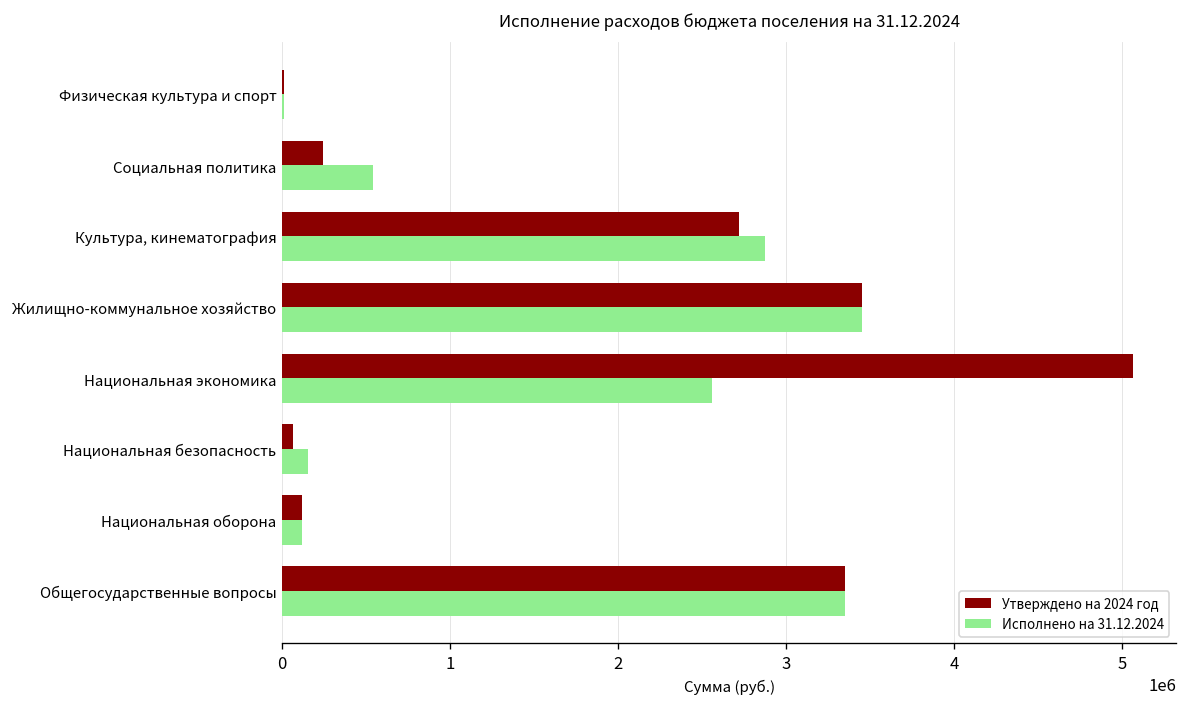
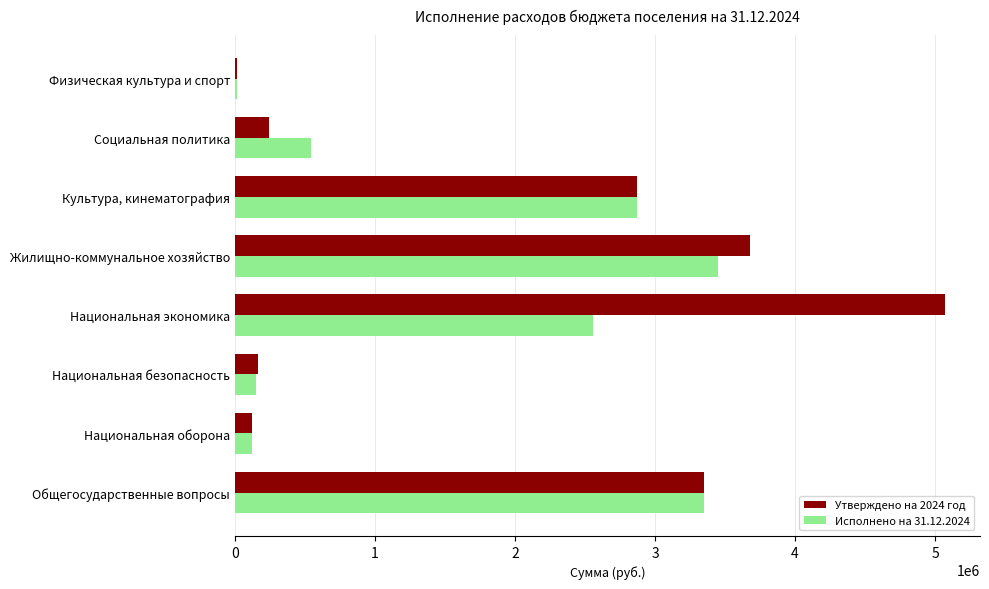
  {
    "Утверждено на 2024 год": {
      "Социальная политика": 240000,
-     "Культура, кинематография": 2720000,
-     "Жилищно-коммунальное хозяйство": 3450000,
+     "Культура, кинематография": 2870000,
+     "Жилищно-коммунальное хозяйство": 3680000,
      "Национальная экономика": 5070000,
-     "Национальная безопасность": 70000,
+     "Национальная безопасность": 160000,
      "Национальная оборона": 120000,
      "Общегосударственные вопросы": 3350000
    },
    "Исполнено на 31.12.2024": {
      "Социальная политика": 540000,
      "Культура, кинематография": 2870000,
      "Жилищно-коммунальное хозяйство": 3450000,
      "Национальная экономика": 2560000,
      "Национальная безопасность": 150000,
      "Национальная оборона": 120000,
      "Общегосударственные вопросы": 3350000
    }
  }
